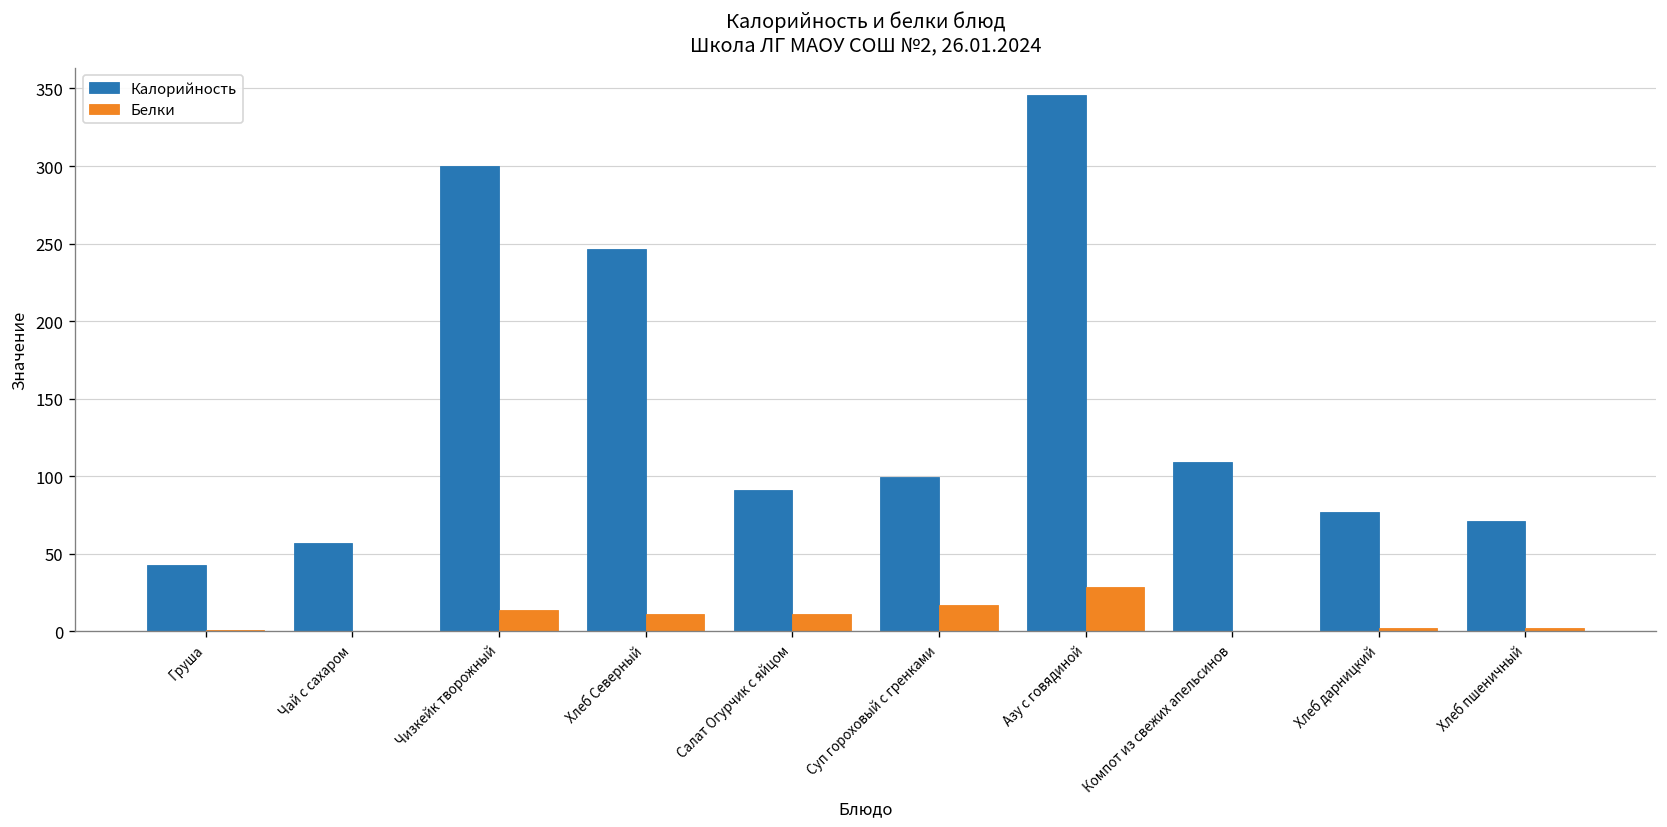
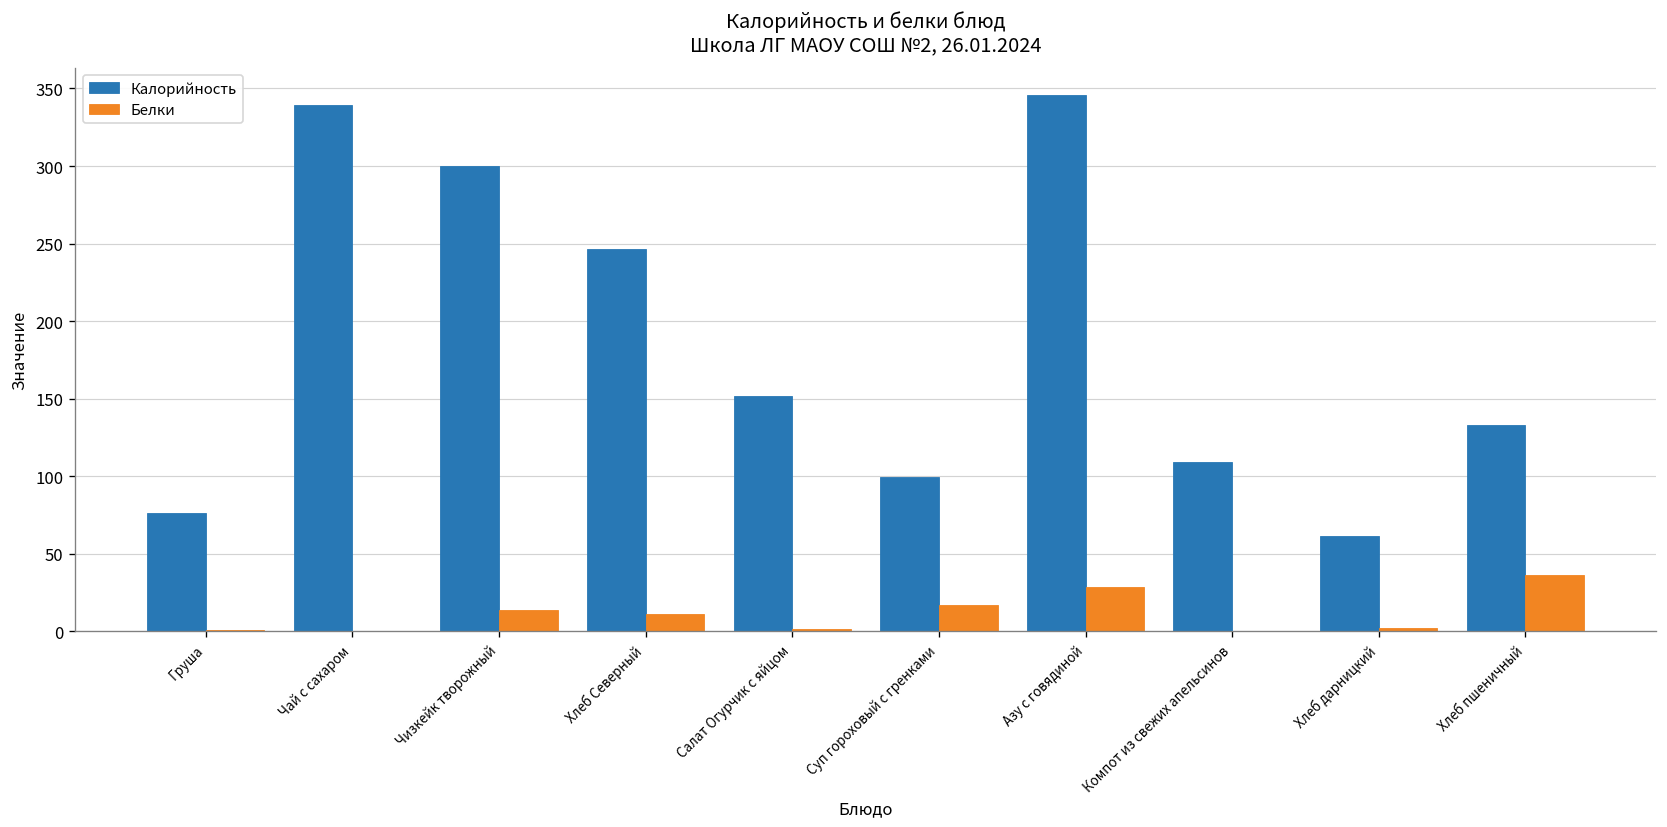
  {
    "Калорийность": {
-     "Груша": 43,
-     "Чай с сахаром": 57,
+     "Груша": 76,
+     "Чай с сахаром": 339,
      "Чизкейк творожный": 300,
      "Хлеб Северный": 247,
-     "Салат Огурчик с яйцом": 91,
+     "Салат Огурчик с яйцом": 152,
      "Суп гороховый с гренками": 100,
      "Азу с говядиной": 346,
      "Компот из свежих апельсинов": 109,
-     "Хлеб дарницкий": 77,
-     "Хлеб пшеничный": 71
+     "Хлеб дарницкий": 62,
+     "Хлеб пшеничный": 133
    },
    "Белки": {
      "Чизкейк творожный": 14,
      "Хлеб Северный": 11,
-     "Салат Огурчик с яйцом": 11,
+     "Салат Огурчик с яйцом": 2,
      "Суп гороховый с гренками": 17,
      "Азу с говядиной": 29,
      "Хлеб дарницкий": 2,
-     "Хлеб пшеничный": 2
+     "Хлеб пшеничный": 36
    }
  }
